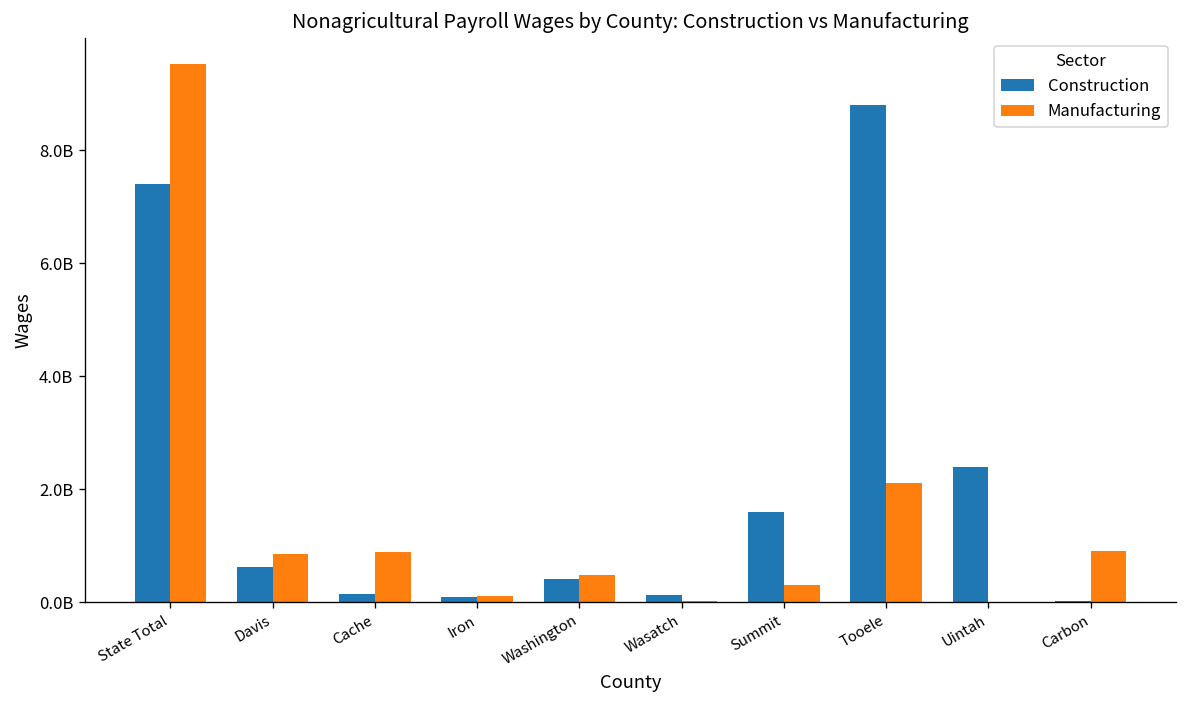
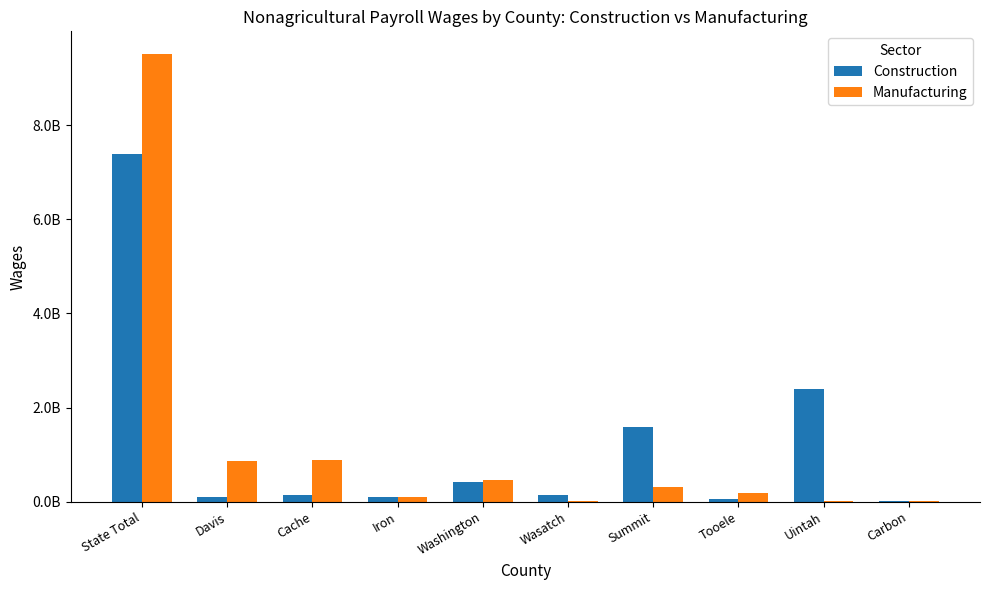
  {
    "Construction": {
      "State Total": 7400000000,
-     "Davis": 600000000,
+     "Davis": 100000000,
      "Cache": 200000000,
      "Iron": 100000000,
      "Washington": 400000000,
      "Wasatch": 100000000,
      "Summit": 1600000000,
-     "Tooele": 8800000000,
+     "Tooele": 100000000,
      "Uintah": 2400000000
    },
    "Manufacturing": {
      "State Total": 9500000000,
      "Davis": 900000000,
      "Cache": 900000000,
      "Iron": 100000000,
      "Washington": 500000000,
      "Summit": 300000000,
-     "Tooele": 2100000000,
-     "Carbon": 900000000
+     "Tooele": 200000000,
+     "Carbon": 0
    }
  }
